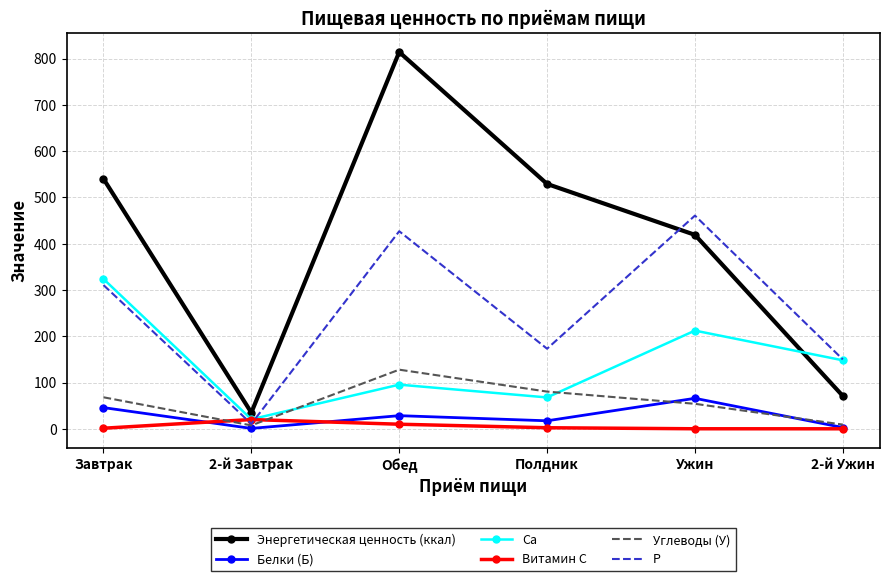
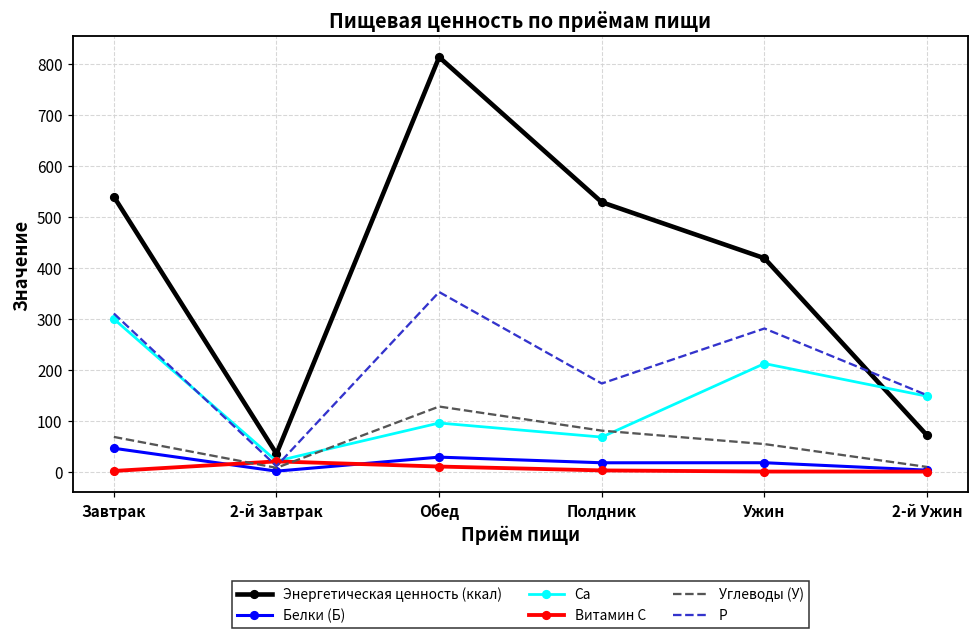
  {
    "Энергетическая ценность (ккал)": {
      "Завтрак": 540,
      "2-й Завтрак": 40,
      "Обед": 810,
      "Полдник": 530,
      "Ужин": 420,
      "2-й Ужин": 70
    },
    "Белки (Б)": {
      "Завтрак": 50,
      "2-й Завтрак": 0,
      "Обед": 30,
      "Полдник": 20,
-     "Ужин": 70
+     "Ужин": 20
    },
    "Ca": {
-     "Завтрак": 320,
+     "Завтрак": 300,
      "Обед": 100,
      "Полдник": 70,
      "Ужин": 210
    },
    "Витамин С": {
      "Завтрак": 0,
      "Обед": 10,
      "Полдник": 0,
      "Ужин": 0
    },
    "Углеводы (У)": {
      "Завтрак": 70,
      "Обед": 130,
      "Полдник": 80,
      "Ужин": 50,
      "2-й Ужин": 10
    },
    "P": {
      "Завтрак": 310,
-     "Обед": 430,
+     "Обед": 350,
      "Полдник": 170,
-     "Ужин": 460
+     "Ужин": 280
    }
  }
